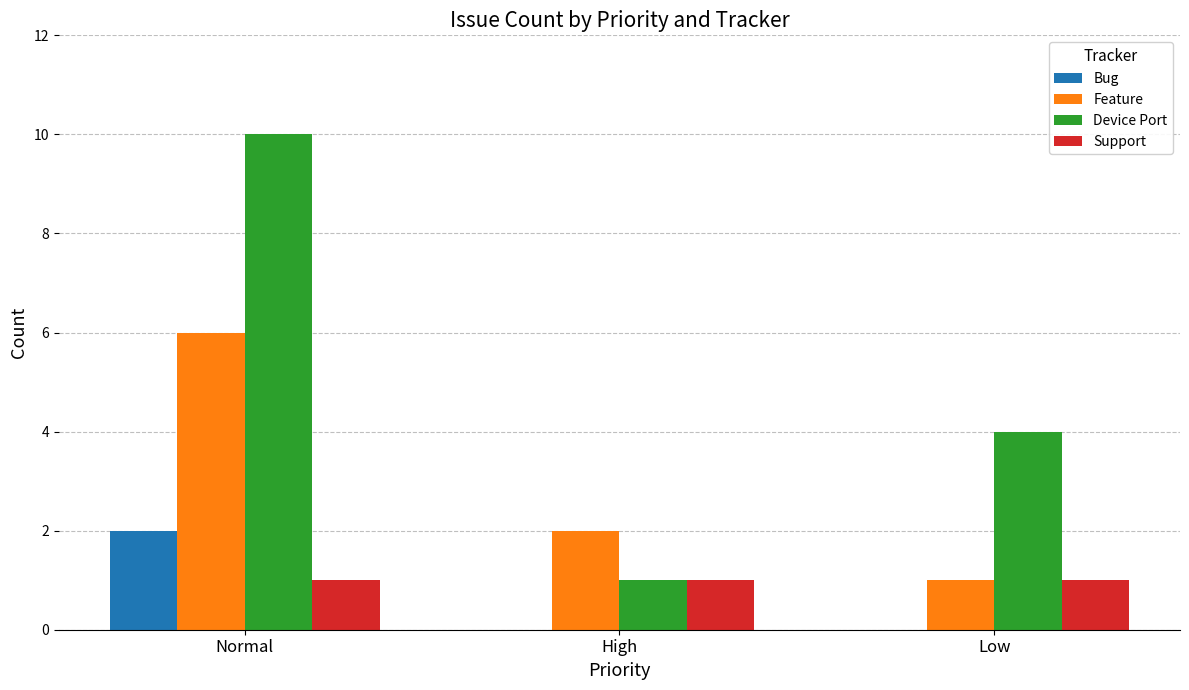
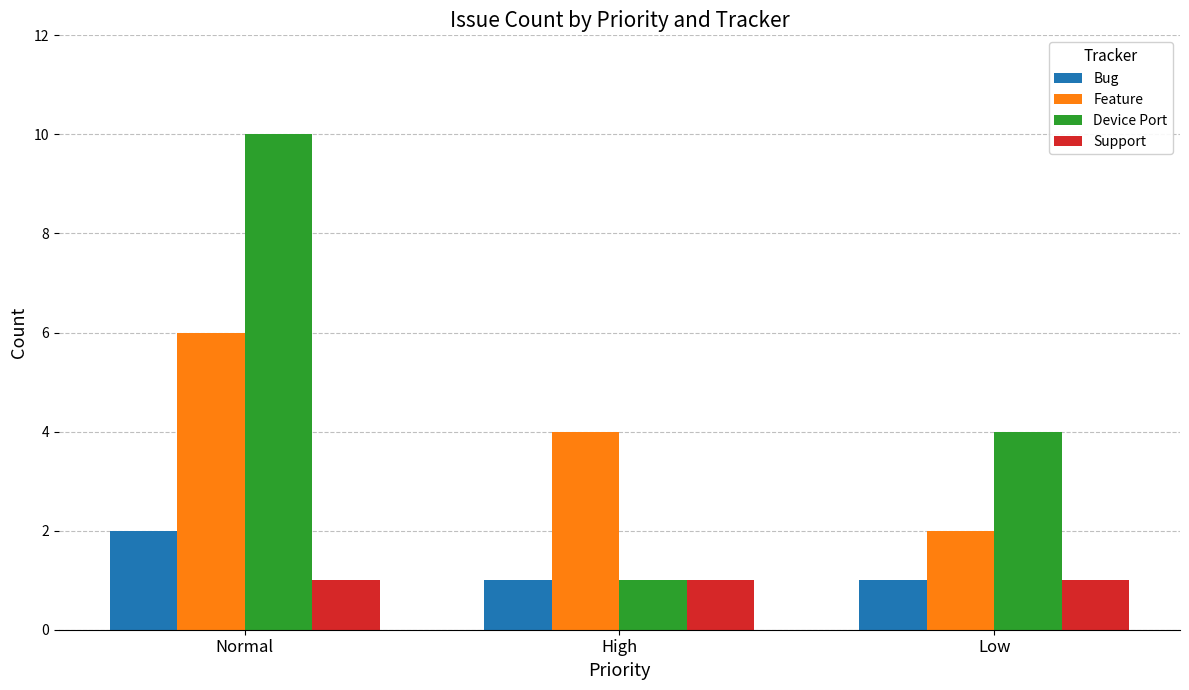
  {
    "Bug": {
      "Normal": 2,
-     "High": 0,
-     "Low": 0
+     "High": 1,
+     "Low": 1
    },
    "Feature": {
      "Normal": 6,
-     "High": 2,
-     "Low": 1
+     "High": 4,
+     "Low": 2
    },
    "Device Port": {
      "Normal": 10,
      "High": 1,
      "Low": 4
    },
    "Support": {
      "Normal": 1,
      "High": 1,
      "Low": 1
    }
  }
